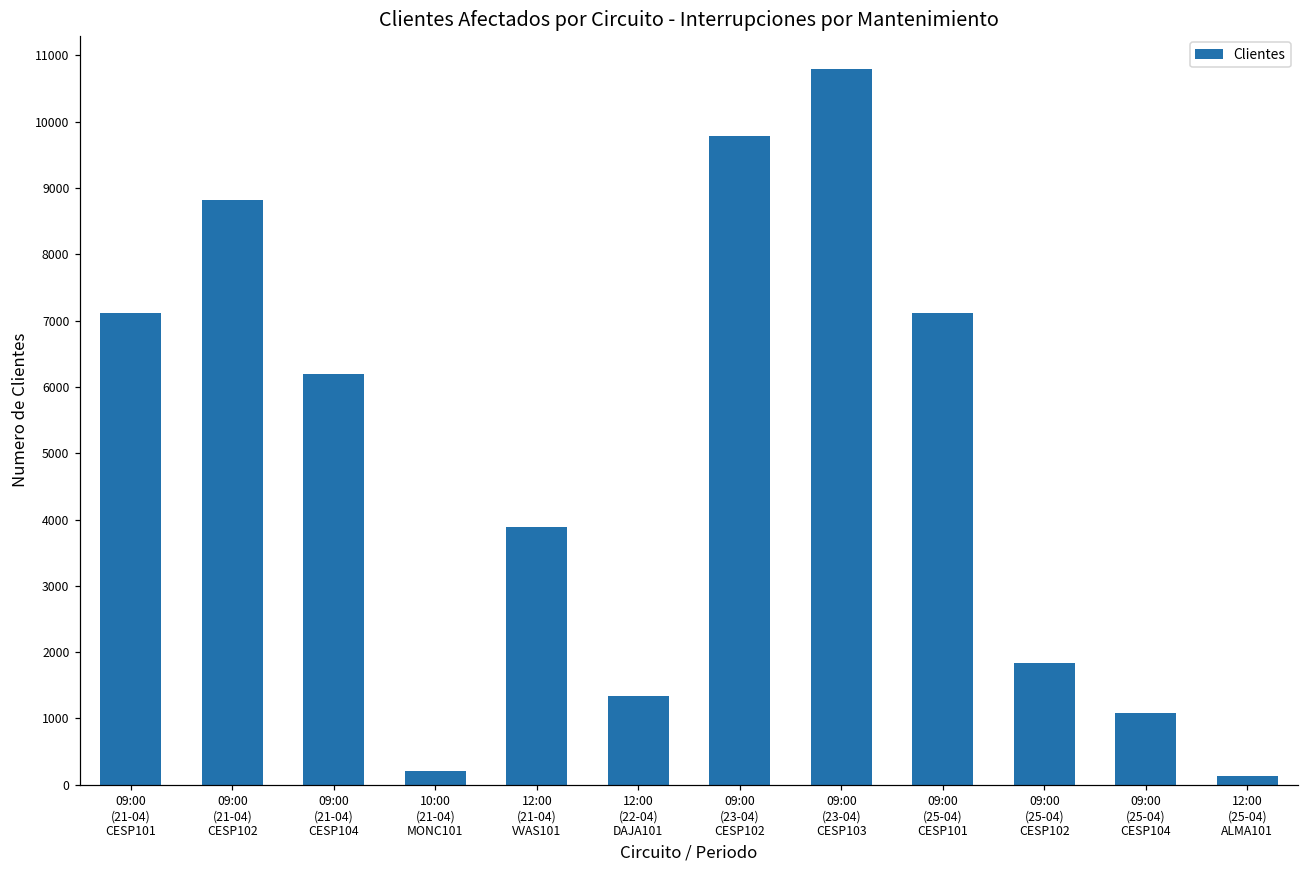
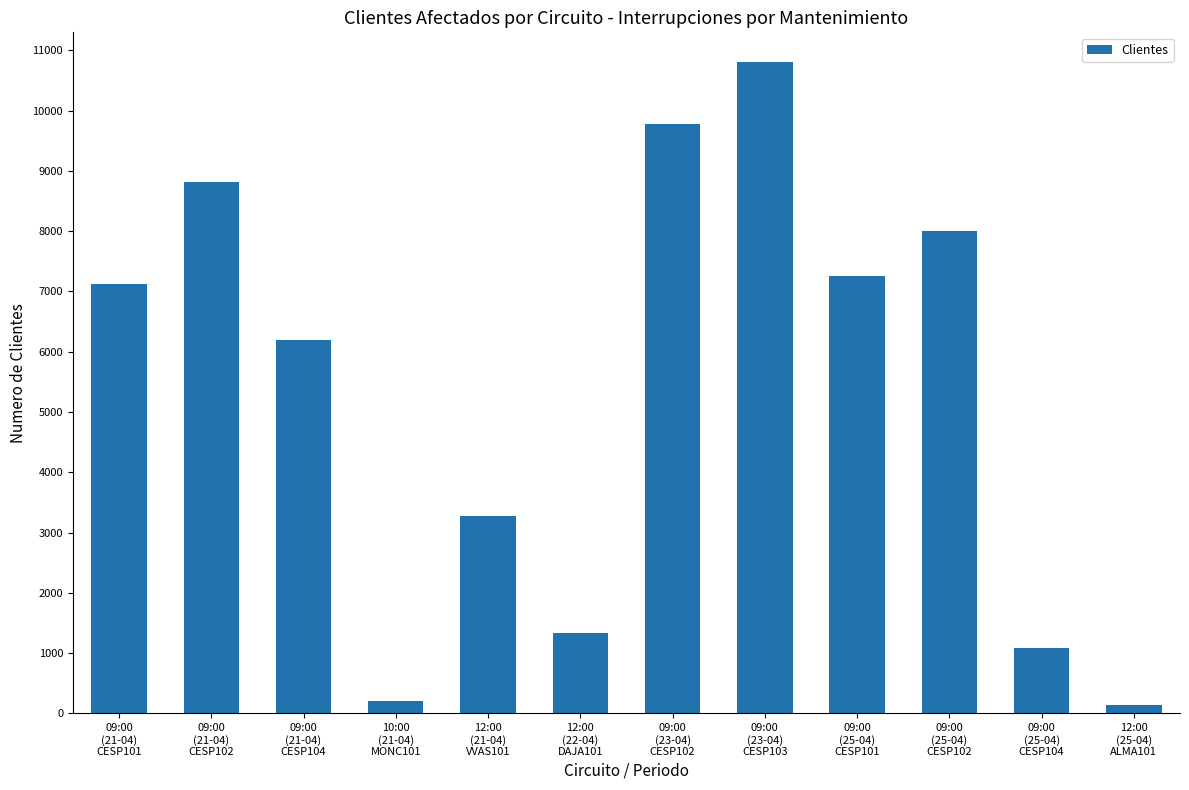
  {
    "09:00 (21-04) CESP101": 7100,
    "09:00 (21-04) CESP102": 8800,
    "09:00 (21-04) CESP104": 6200,
    "10:00 (21-04) MONC101": 200,
-   "12:00 (21-04) VVAS101": 3900,
+   "12:00 (21-04) VVAS101": 3300,
    "12:00 (22-04) DAJA101": 1300,
    "09:00 (23-04) CESP102": 9800,
    "09:00 (23-04) CESP103": 10800,
-   "09:00 (25-04) CESP101": 7100,
-   "09:00 (25-04) CESP102": 1800,
+   "09:00 (25-04) CESP101": 7300,
+   "09:00 (25-04) CESP102": 8000,
    "09:00 (25-04) CESP104": 1100,
    "12:00 (25-04) ALMA101": 100
  }
